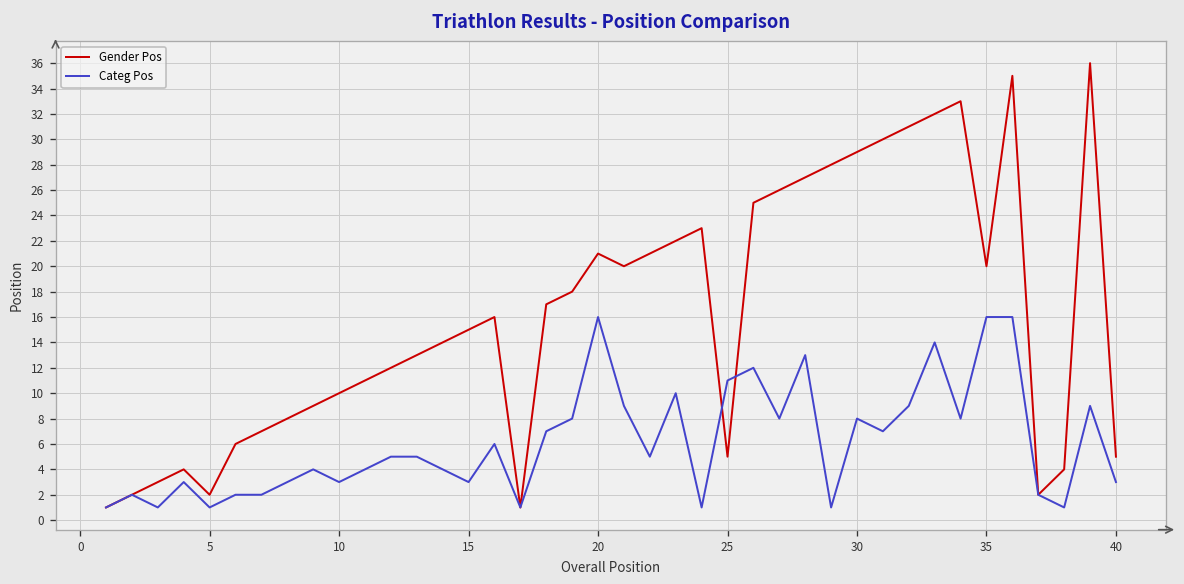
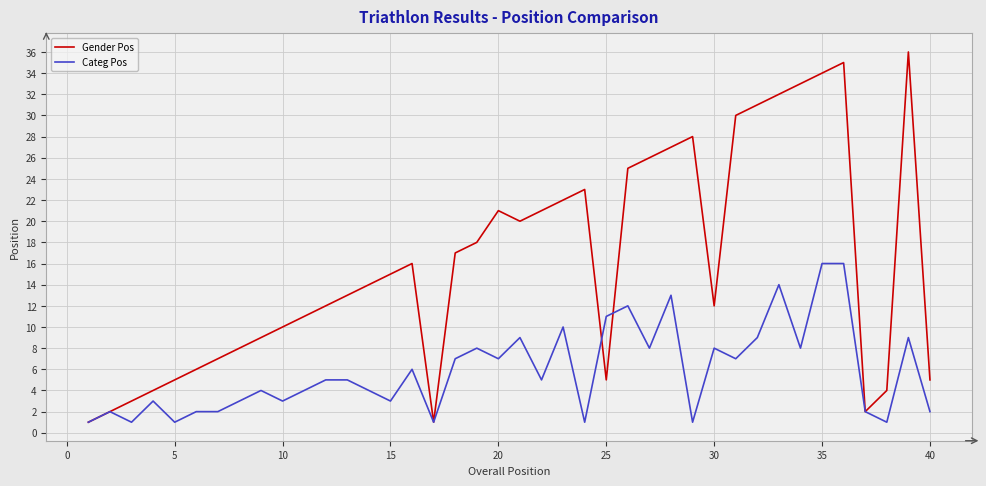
  {
    "Gender Pos": {
-     "5": 2,
+     "5": 5,
      "10": 10,
      "15": 15,
      "20": 21,
      "25": 5,
-     "30": 29,
-     "35": 20,
+     "30": 12,
+     "35": 34,
      "40": 5
    },
    "Categ Pos": {
      "5": 1,
      "10": 3,
      "15": 3,
-     "20": 16,
+     "20": 7,
      "25": 11,
      "30": 8,
      "35": 16,
-     "40": 3
+     "40": 2
    }
  }
